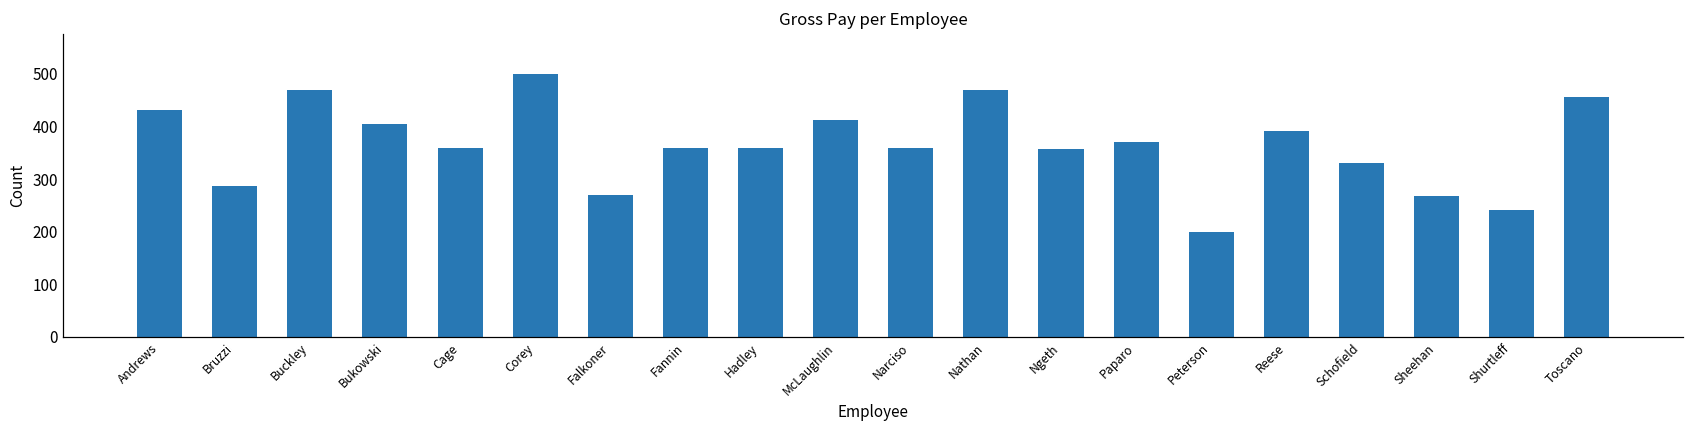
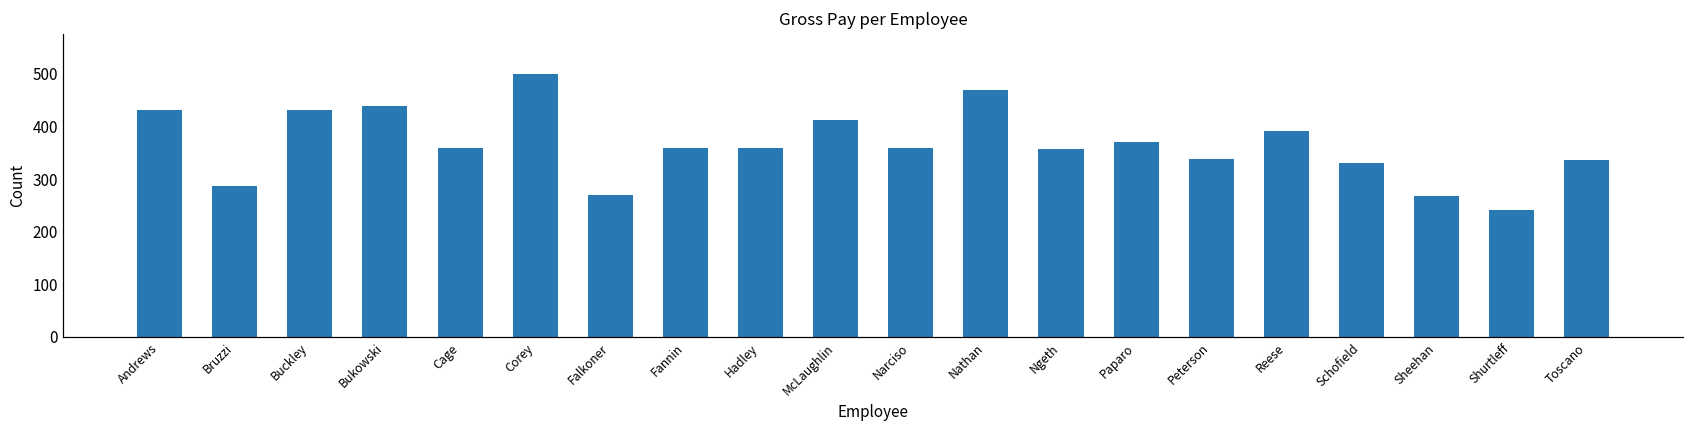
  {
    "Andrews": 430,
    "Bruzzi": 290,
-   "Buckley": 470,
-   "Bukowski": 400,
+   "Buckley": 430,
+   "Bukowski": 440,
    "Cage": 360,
    "Corey": 500,
    "Falkoner": 270,
    "Fannin": 360,
    "Hadley": 360,
    "McLaughlin": 410,
    "Narciso": 360,
    "Nathan": 470,
    "Ngeth": 360,
    "Paparo": 370,
-   "Peterson": 200,
+   "Peterson": 340,
    "Reese": 390,
    "Schofield": 330,
    "Sheehan": 270,
    "Shurtleff": 240,
-   "Toscano": 460
+   "Toscano": 340
  }
